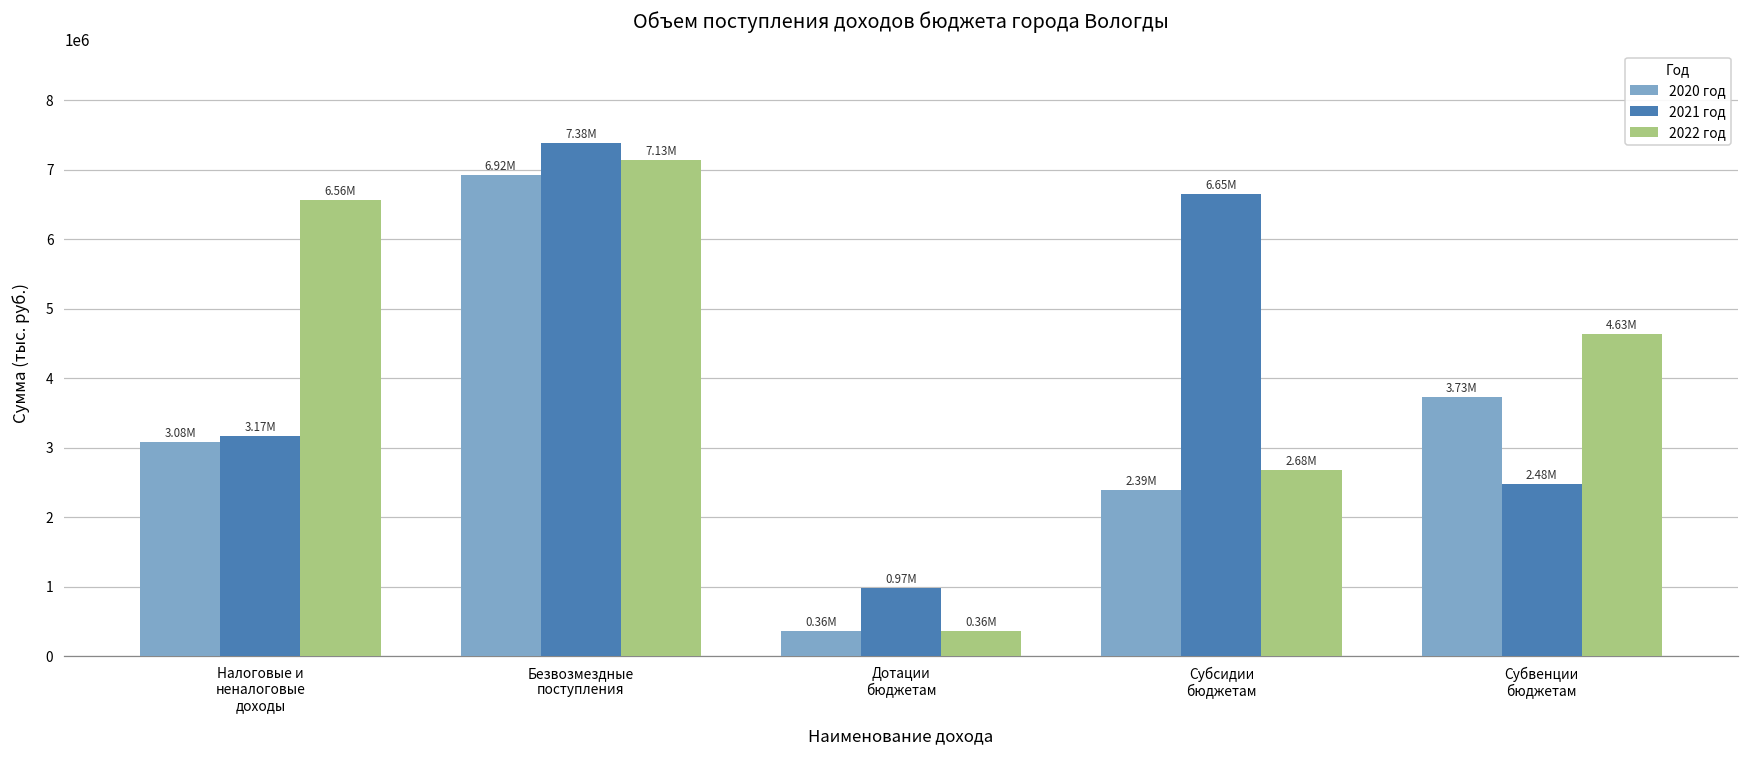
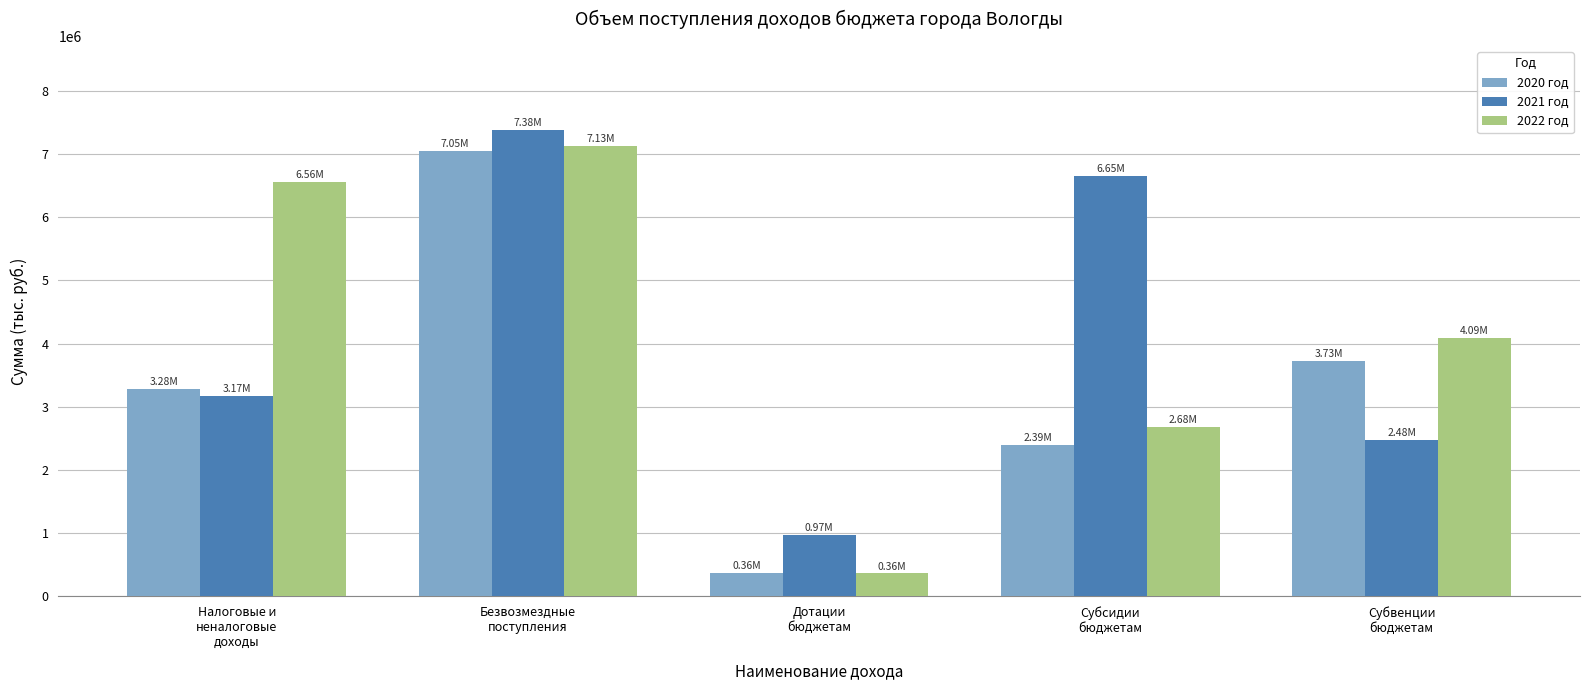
  {
    "2020 год": {
-     "Налоговые и неналоговые доходы": "3.08M",
-     "Безвозмездные поступления": "6.92M",
+     "Налоговые и неналоговые доходы": "3.28M",
+     "Безвозмездные поступления": "7.05M",
      "Дотации бюджетам": "0.36M",
      "Субсидии бюджетам": "2.39M",
      "Субвенции бюджетам": "3.73M"
    },
    "2021 год": {
      "Налоговые и неналоговые доходы": "3.17M",
      "Безвозмездные поступления": "7.38M",
      "Дотации бюджетам": "0.97M",
      "Субсидии бюджетам": "6.65M",
      "Субвенции бюджетам": "2.48M"
    },
    "2022 год": {
      "Налоговые и неналоговые доходы": "6.56M",
      "Безвозмездные поступления": "7.13M",
      "Дотации бюджетам": "0.36M",
      "Субсидии бюджетам": "2.68M",
-     "Субвенции бюджетам": "4.63M"
+     "Субвенции бюджетам": "4.09M"
    }
  }
